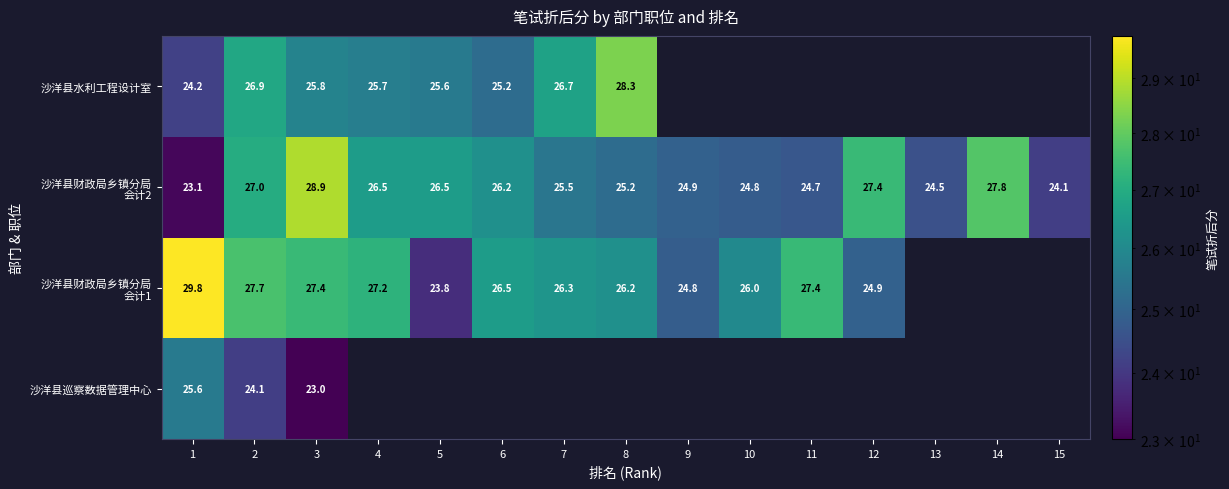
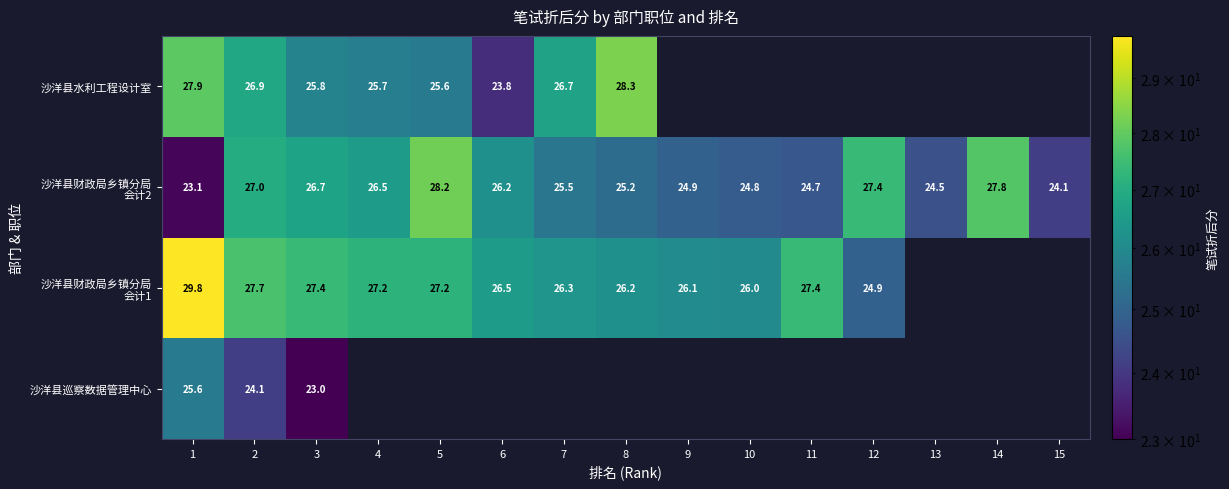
  {
    "沙洋县水利工程设计室": {
-     "1": 24.2,
+     "1": 27.9,
      "2": 26.9,
      "3": 25.8,
      "4": 25.7,
      "5": 25.6,
-     "6": 25.2,
+     "6": 23.8,
      "7": 26.7,
      "8": 28.3
    },
    "沙洋县财政局乡镇分局 会计2": {
      "1": 23.1,
      "2": 27.0,
-     "3": 28.9,
+     "3": 26.7,
      "4": 26.5,
-     "5": 26.5,
+     "5": 28.2,
      "6": 26.2,
      "7": 25.5,
      "8": 25.2,
      "9": 24.9,
      "10": 24.8,
      "11": 24.7,
      "12": 27.4,
      "13": 24.5,
      "14": 27.8,
      "15": 24.1
    },
    "沙洋县财政局乡镇分局 会计1": {
      "1": 29.8,
      "2": 27.7,
      "3": 27.4,
      "4": 27.2,
-     "5": 23.8,
+     "5": 27.2,
      "6": 26.5,
      "7": 26.3,
      "8": 26.2,
-     "9": 24.8,
+     "9": 26.1,
      "10": 26.0,
      "11": 27.4,
      "12": 24.9
    },
    "沙洋县巡察数据管理中心": {
      "1": 25.6,
      "2": 24.1,
      "3": 23.0
    }
  }
